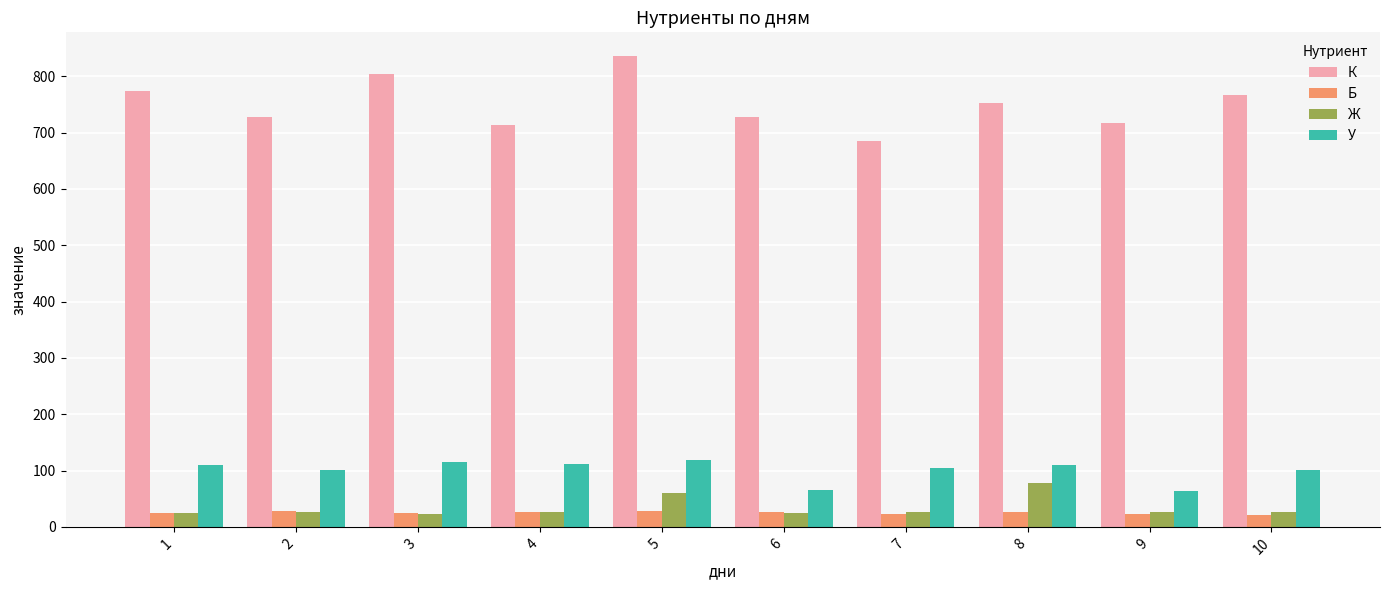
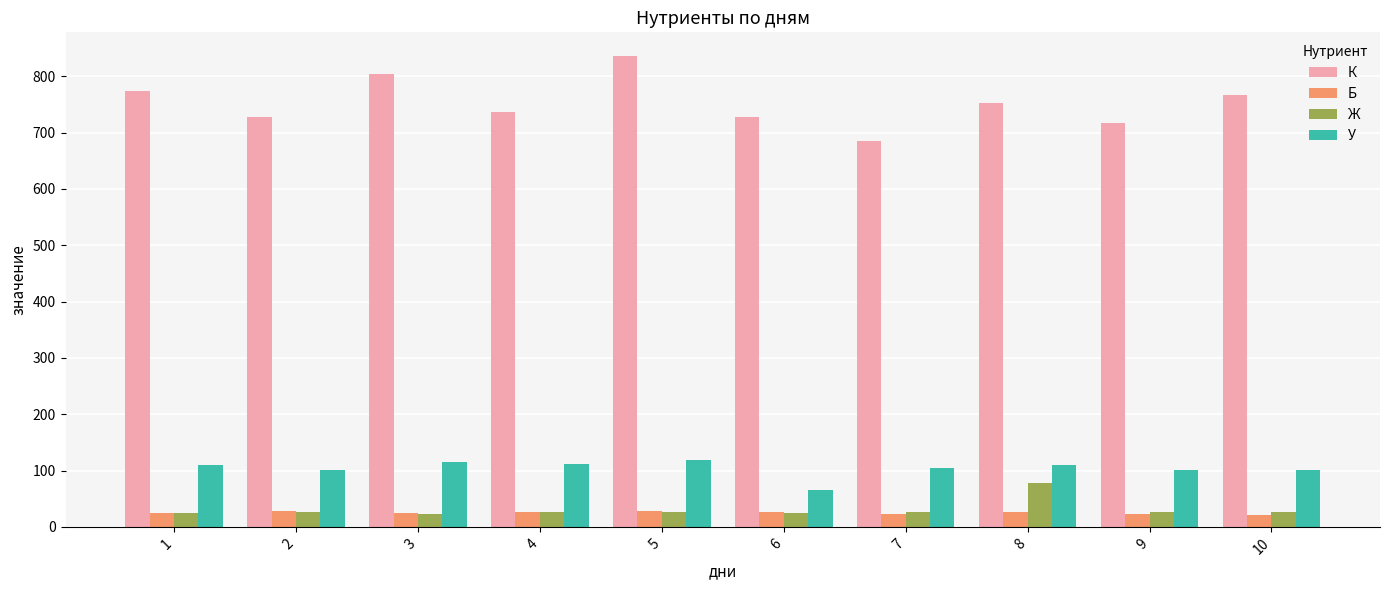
  {
    "К": {
      "1": 770,
      "2": 730,
      "3": 800,
-     "4": 710,
+     "4": 740,
      "5": 840,
      "6": 730,
      "7": 690,
      "8": 750,
      "9": 720,
      "10": 770
    },
    "Б": {
      "1": 30,
      "2": 30,
      "3": 30,
      "4": 30,
      "5": 30,
      "6": 30,
      "7": 20,
      "8": 30,
      "9": 20,
      "10": 20
    },
    "Ж": {
      "1": 20,
      "2": 30,
      "3": 20,
      "4": 30,
-     "5": 60,
+     "5": 30,
      "6": 30,
      "7": 30,
      "8": 80,
      "9": 30,
      "10": 30
    },
    "У": {
      "1": 110,
      "2": 100,
      "3": 120,
      "4": 110,
      "5": 120,
      "6": 70,
      "7": 100,
      "8": 110,
-     "9": 60,
+     "9": 100,
      "10": 100
    }
  }
